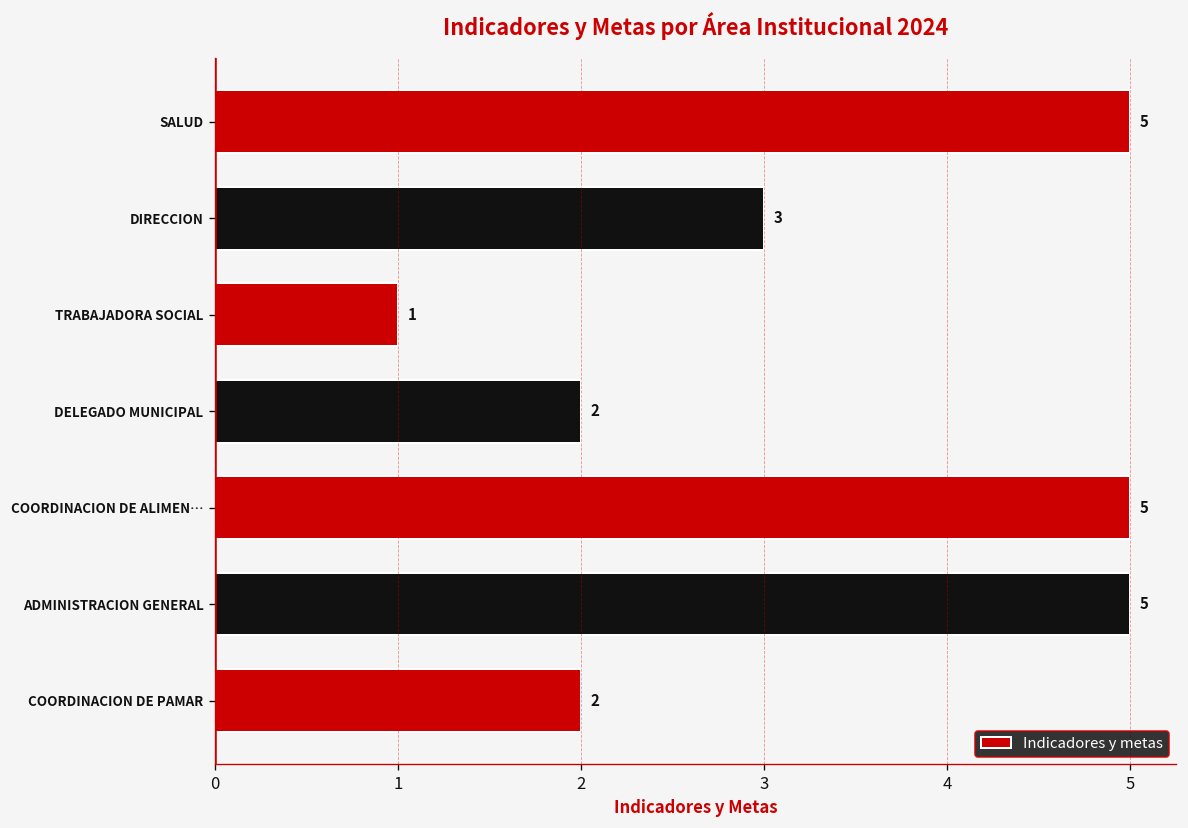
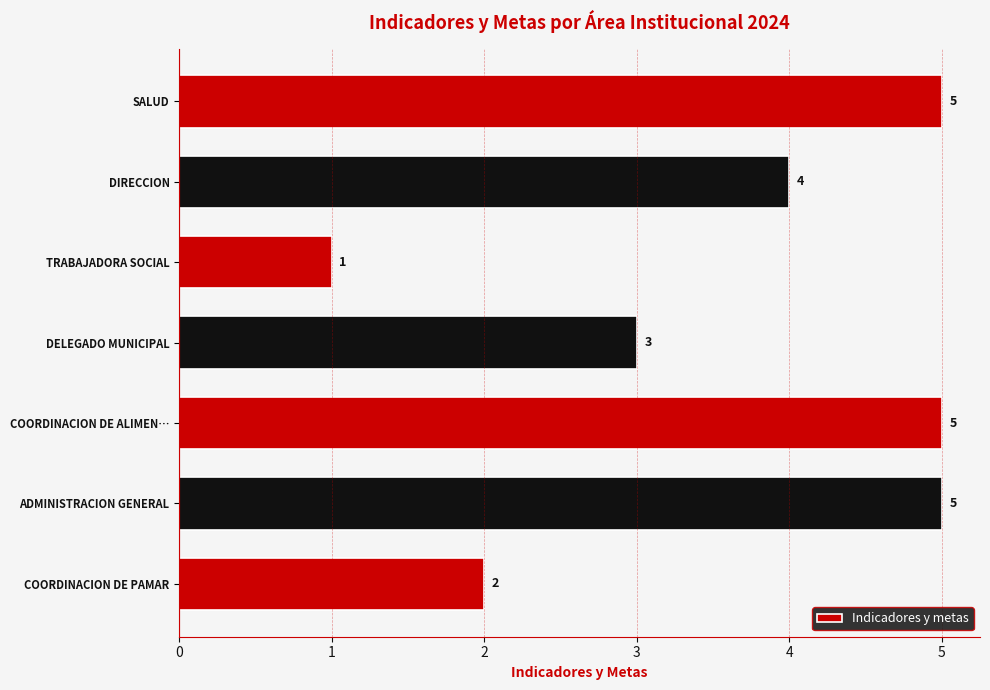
  {
    "SALUD": 5,
-   "DIRECCION": 3,
+   "DIRECCION": 4,
    "TRABAJADORA SOCIAL": 1,
-   "DELEGADO MUNICIPAL": 2,
+   "DELEGADO MUNICIPAL": 3,
    "COORDINACION DE ALIMEN…": 5,
    "ADMINISTRACION GENERAL": 5,
    "COORDINACION DE PAMAR": 2
  }
